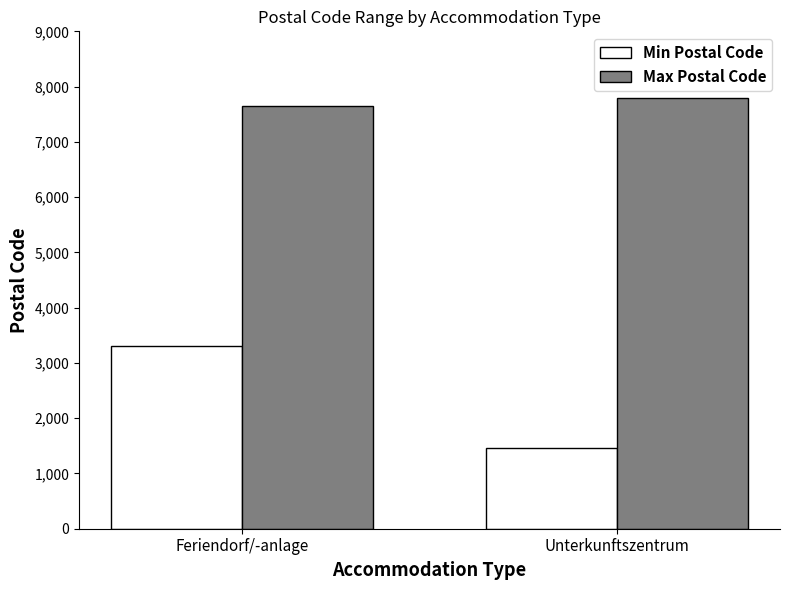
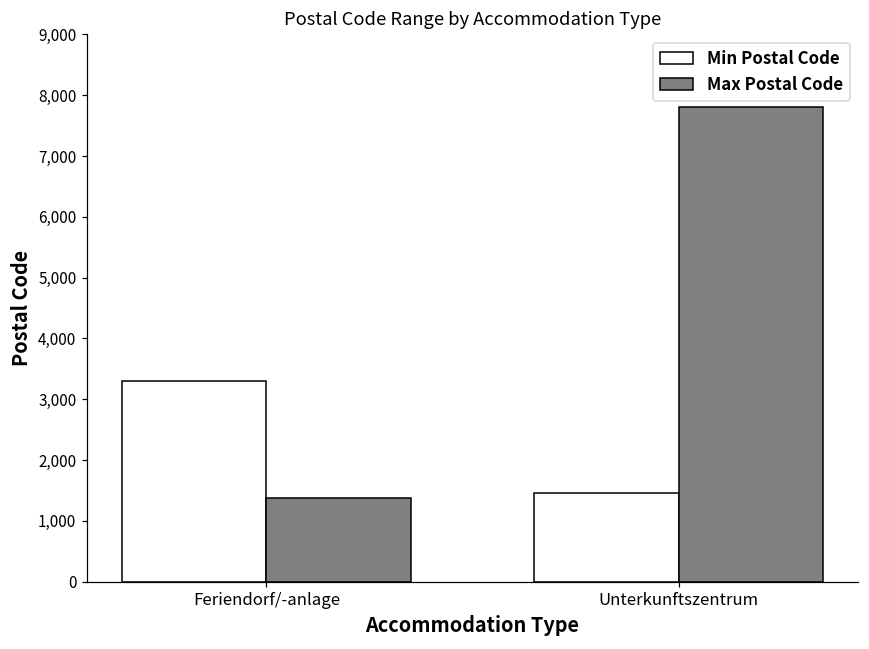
  {
    "Min Postal Code": {
      "Feriendorf/-anlage": "3,300",
      "Unterkunftszentrum": "1,500"
    },
    "Max Postal Code": {
-     "Feriendorf/-anlage": "7,600",
+     "Feriendorf/-anlage": "1,400",
      "Unterkunftszentrum": "7,800"
    }
  }
